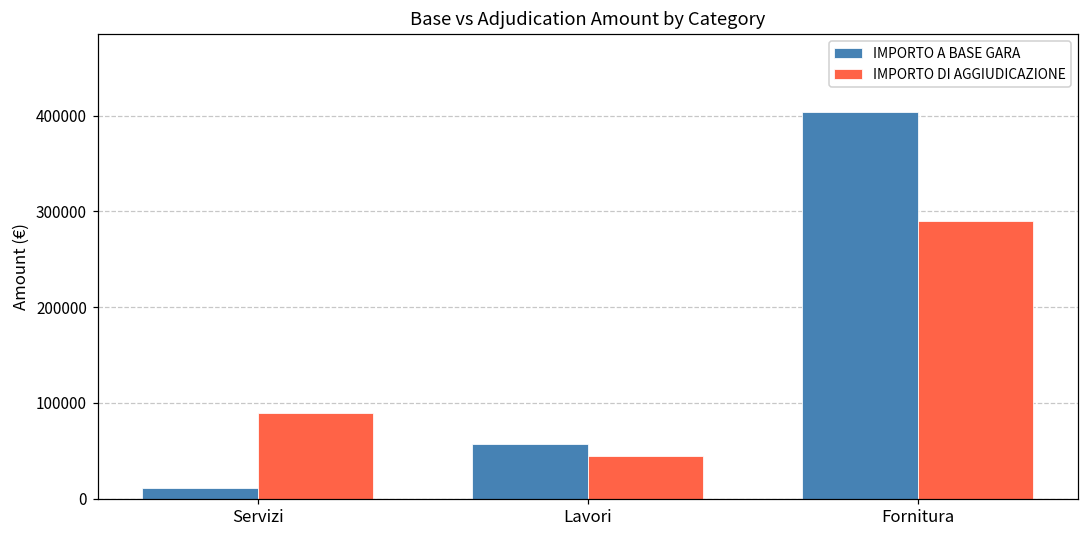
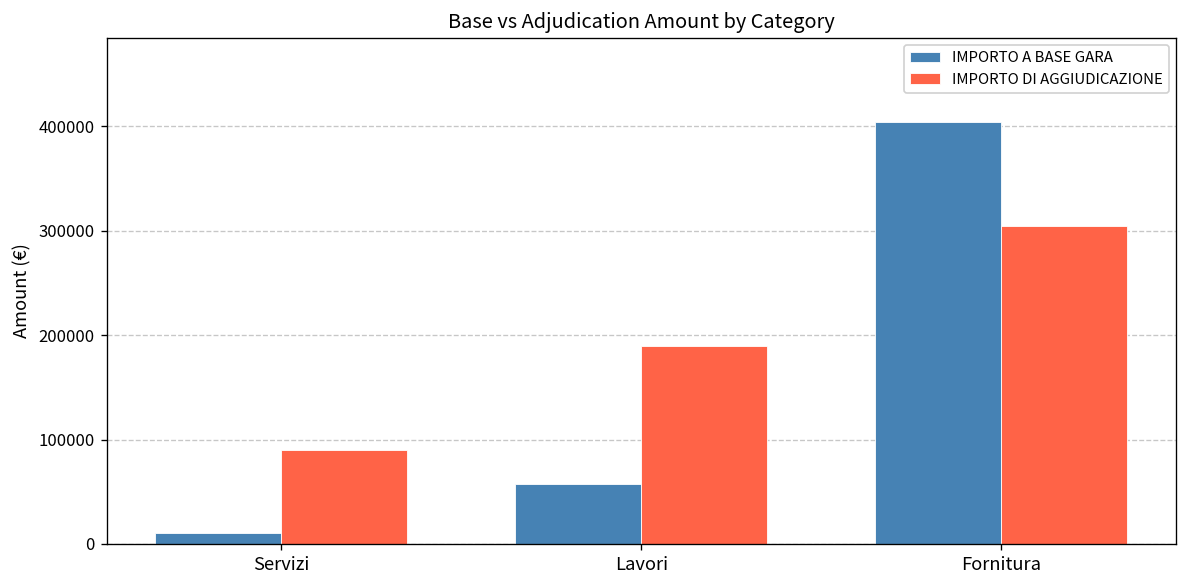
  {
    "IMPORTO A BASE GARA": {
      "Servizi": 10000,
      "Lavori": 60000,
      "Fornitura": 400000
    },
    "IMPORTO DI AGGIUDICAZIONE": {
      "Servizi": 90000,
-     "Lavori": 40000,
-     "Fornitura": 290000
+     "Lavori": 190000,
+     "Fornitura": 300000
    }
  }
